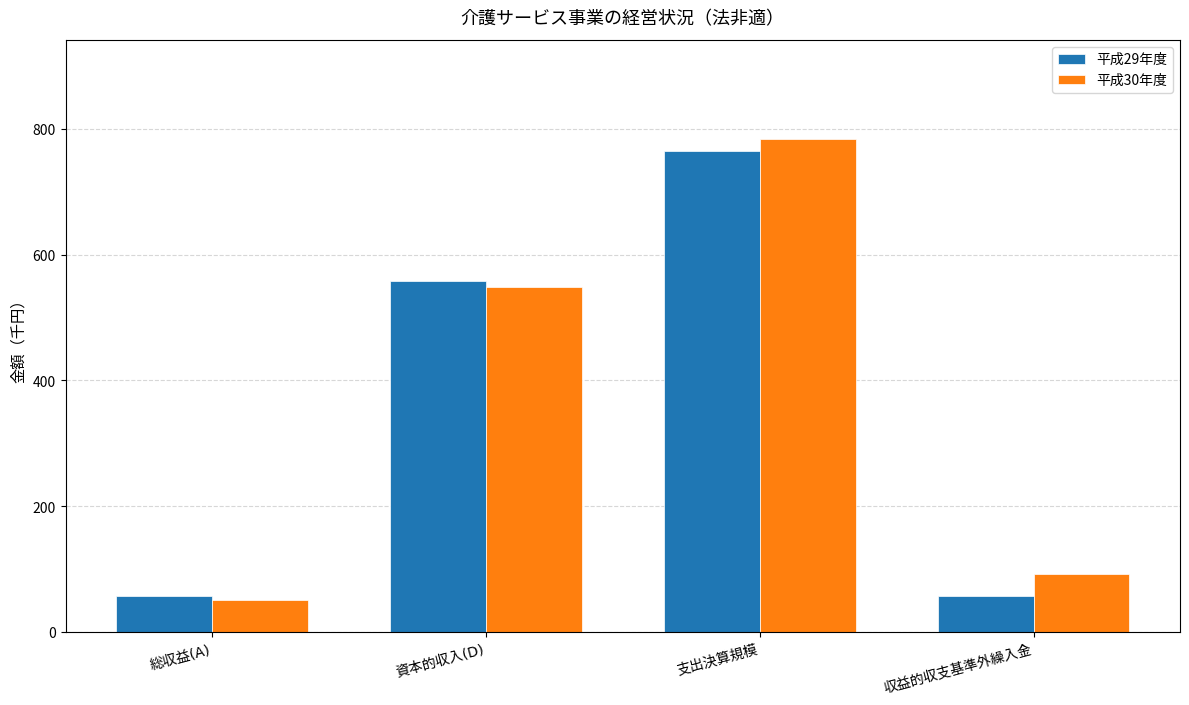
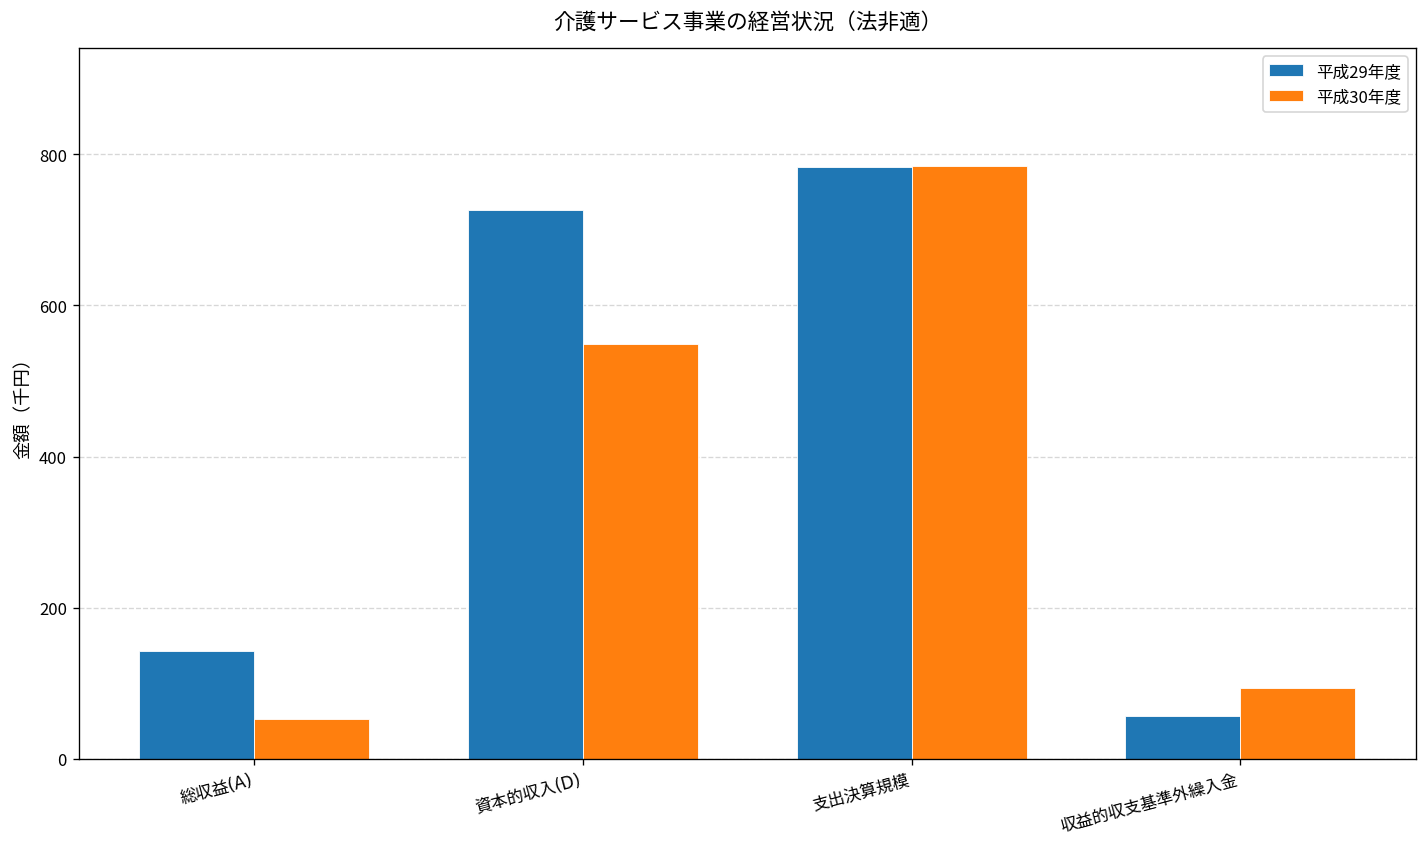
  {
    "平成29年度": {
-     "総収益(A)": 60,
-     "資本的収入(D)": 560,
-     "支出決算規模": 770,
+     "総収益(A)": 140,
+     "資本的収入(D)": 730,
+     "支出決算規模": 780,
      "収益的収支基準外繰入金": 60
    },
    "平成30年度": {
      "総収益(A)": 50,
      "資本的収入(D)": 550,
      "支出決算規模": 780,
      "収益的収支基準外繰入金": 90
    }
  }
